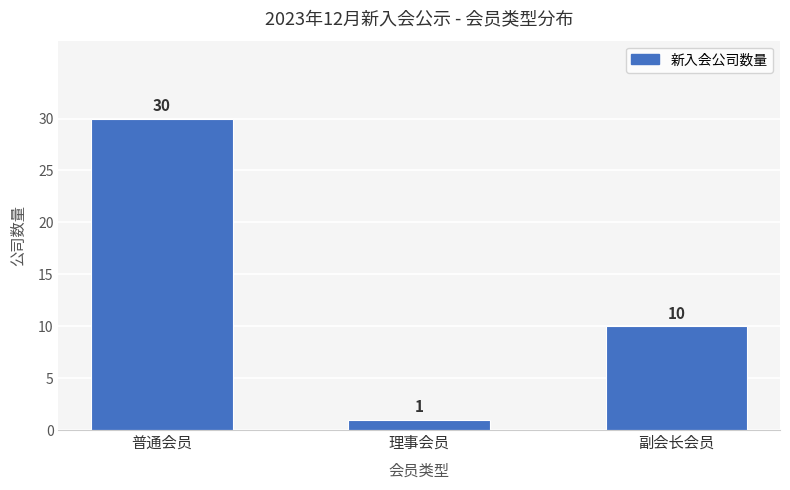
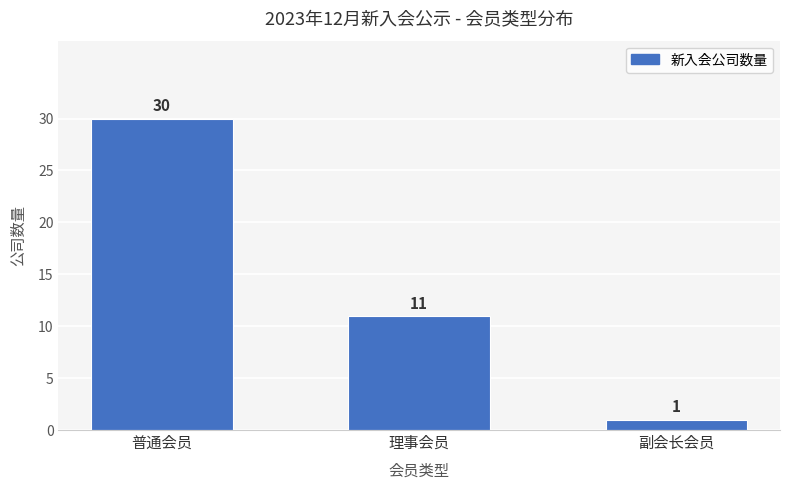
  {
    "普通会员": 30,
-   "理事会员": 1,
-   "副会长会员": 10
+   "理事会员": 11,
+   "副会长会员": 1
  }
